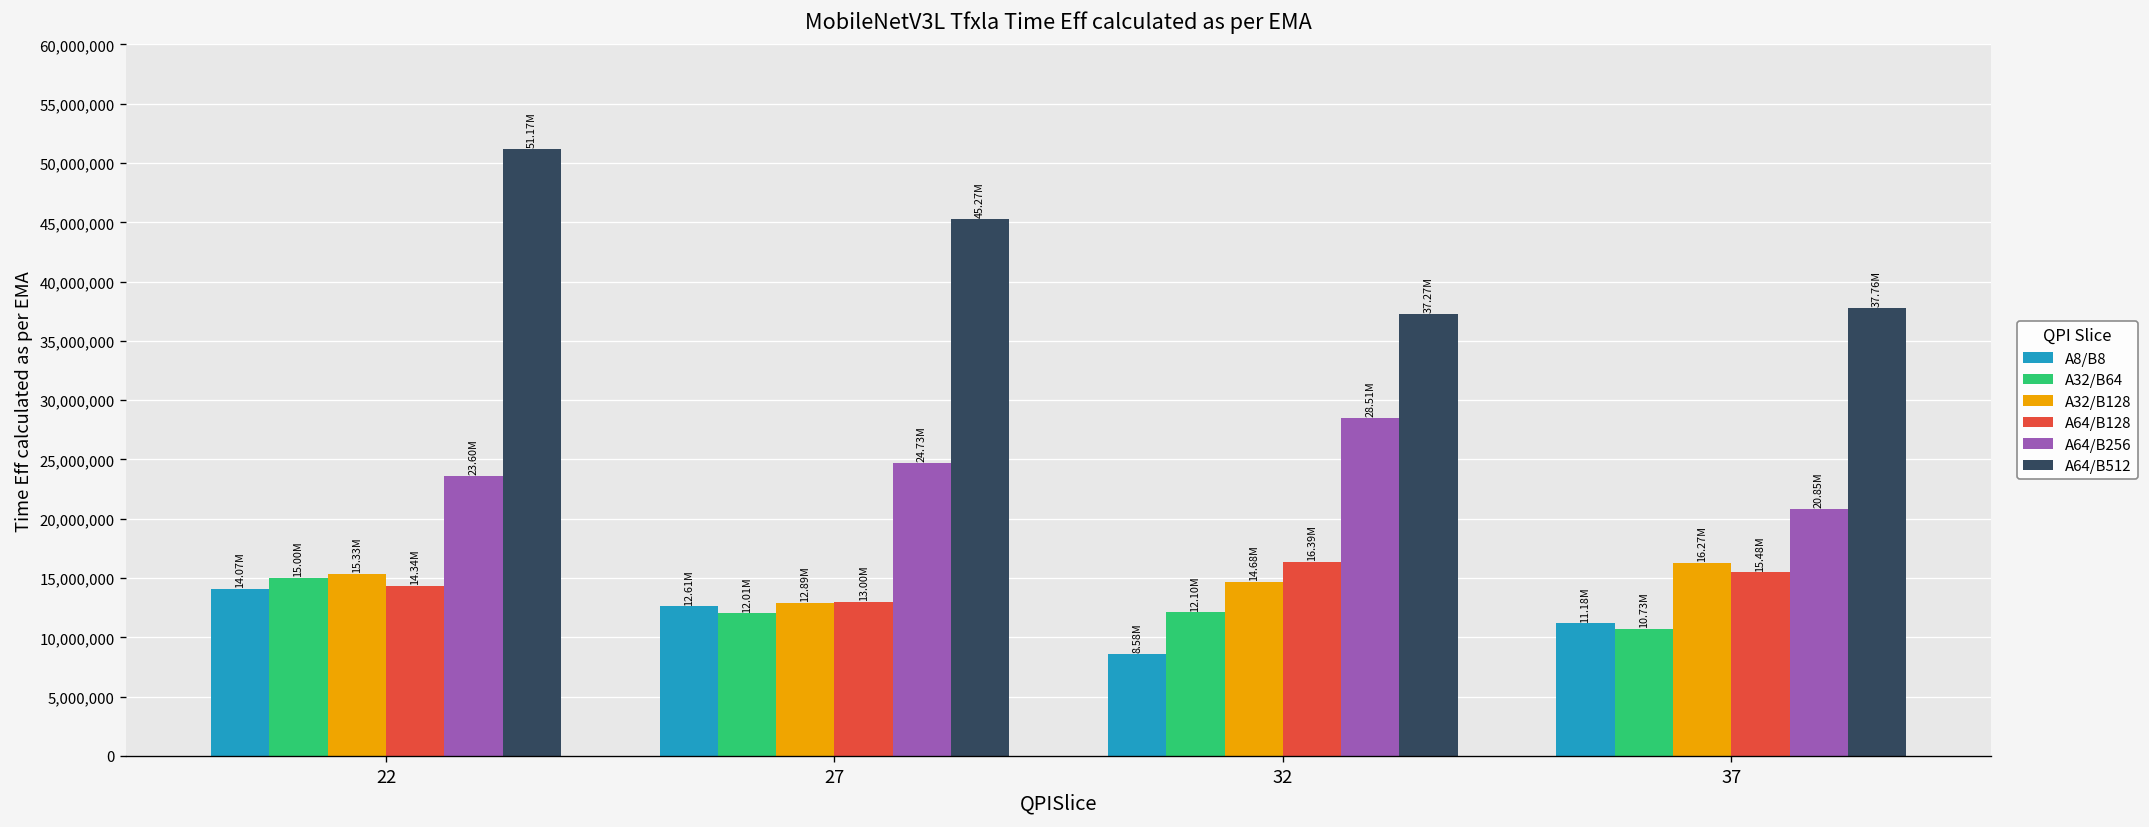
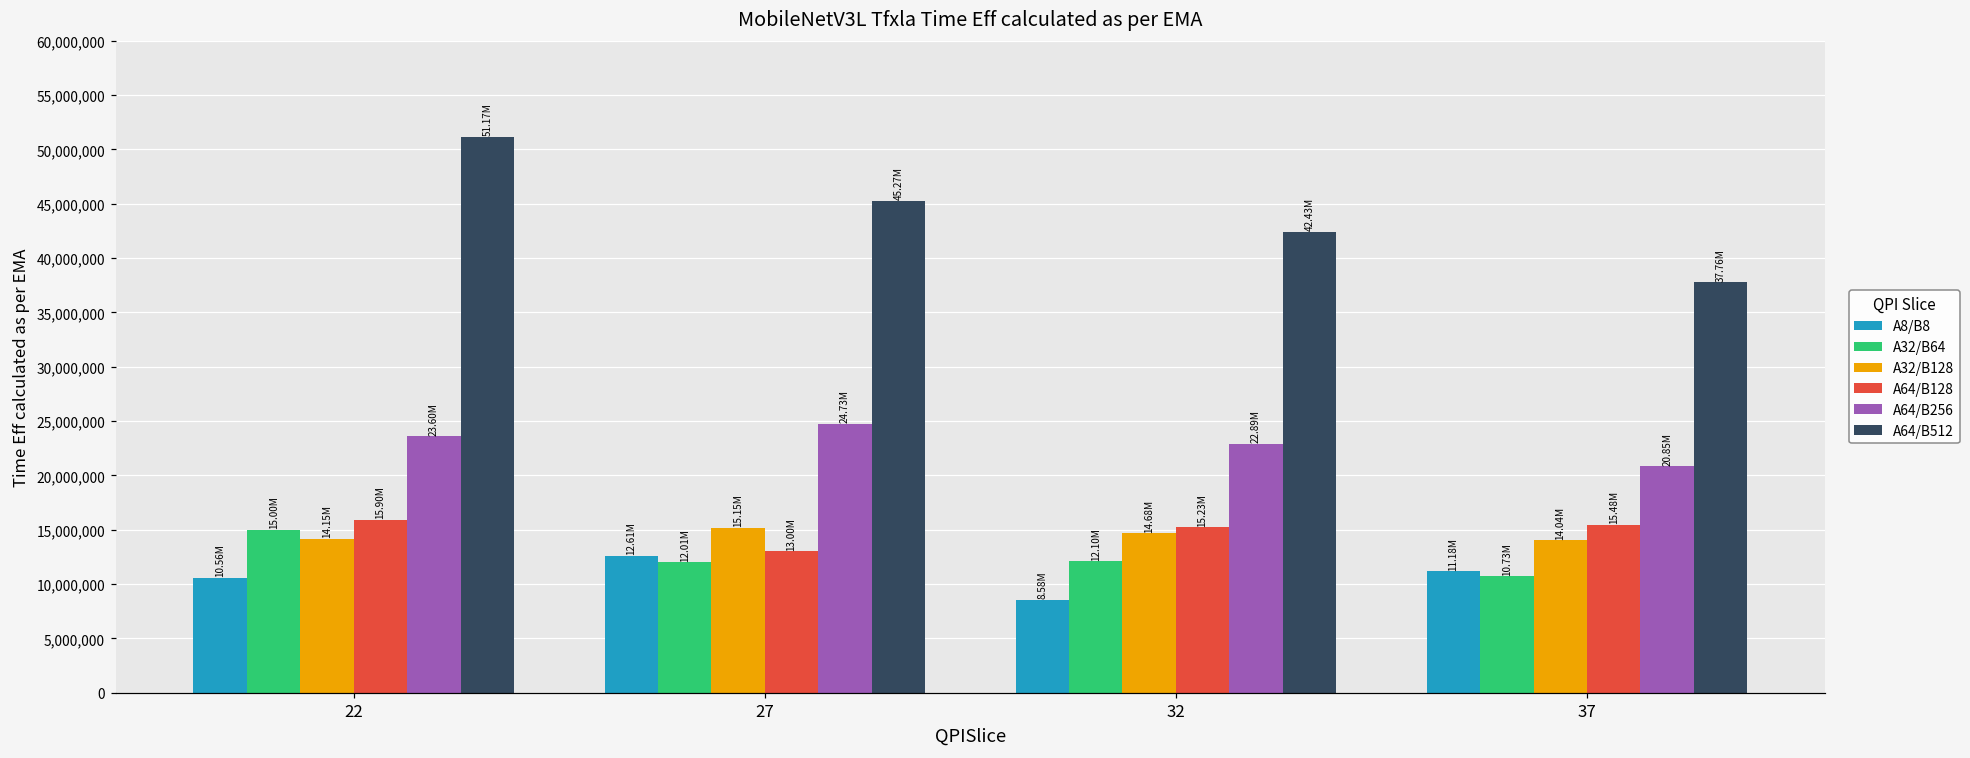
  {
    "A8/B8": {
-     "22": "14.07M",
+     "22": "10.56M",
      "27": "12.61M",
      "32": "8.58M",
      "37": "11.18M"
    },
    "A32/B64": {
      "22": "15.00M",
      "27": "12.01M",
      "32": "12.10M",
      "37": "10.73M"
    },
    "A32/B128": {
-     "22": "15.33M",
-     "27": "12.89M",
+     "22": "14.15M",
+     "27": "15.15M",
      "32": "14.68M",
-     "37": "16.27M"
+     "37": "14.04M"
    },
    "A64/B128": {
-     "22": "14.34M",
+     "22": "15.90M",
      "27": "13.00M",
-     "32": "16.39M",
+     "32": "15.23M",
      "37": "15.48M"
    },
    "A64/B256": {
      "22": "23.60M",
      "27": "24.73M",
-     "32": "28.51M",
+     "32": "22.89M",
      "37": "20.85M"
    },
    "A64/B512": {
      "22": "51.17M",
      "27": "45.27M",
-     "32": "37.27M",
+     "32": "42.43M",
      "37": "37.76M"
    }
  }
